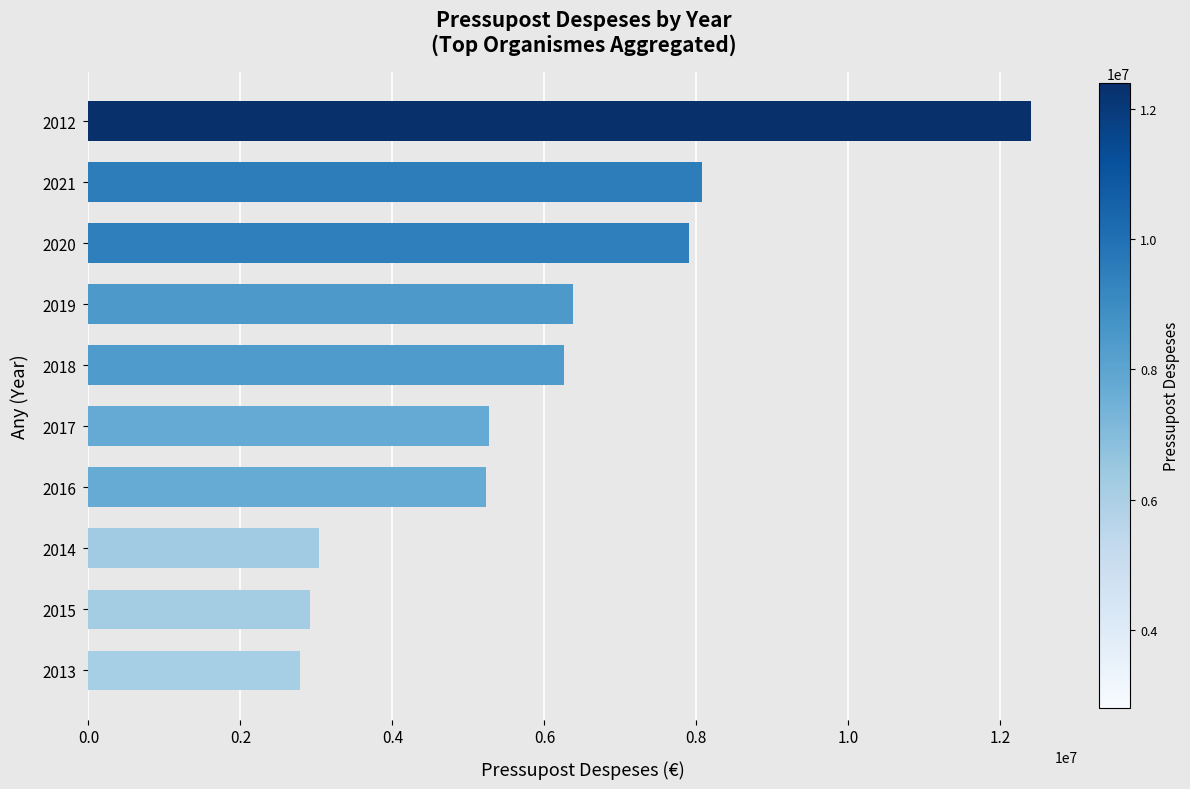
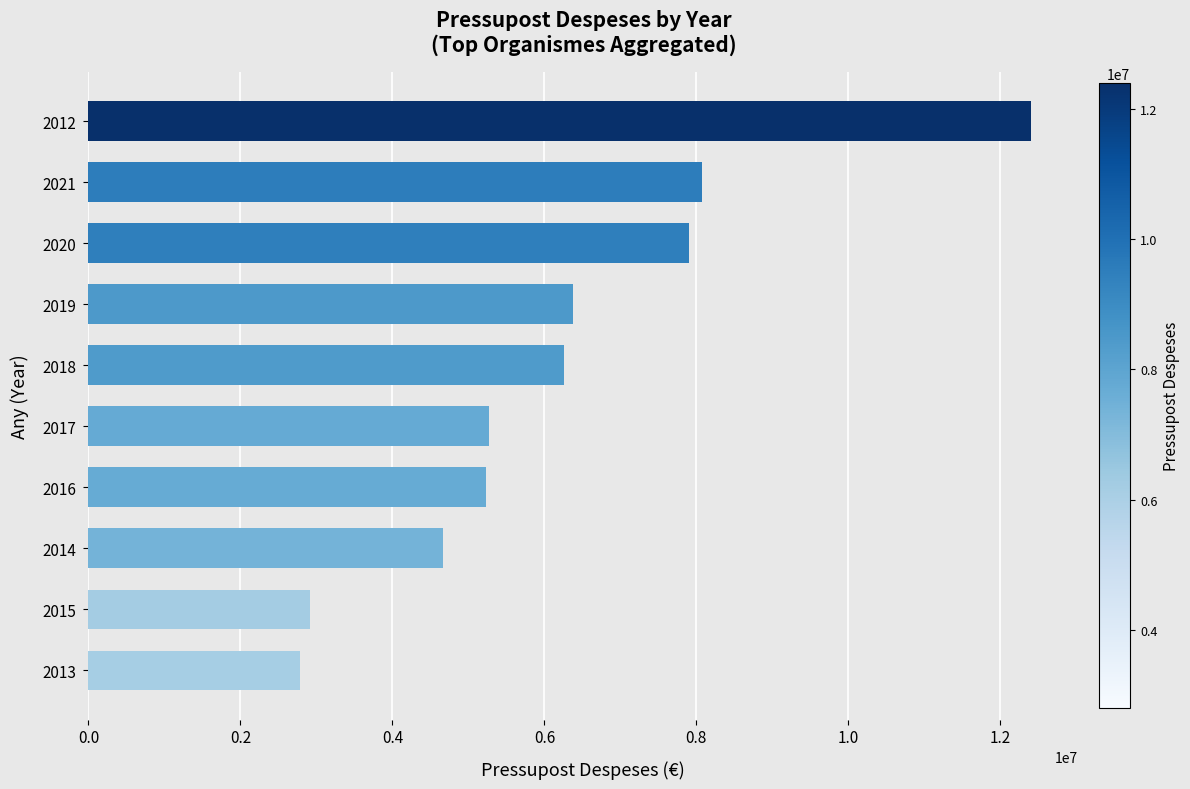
  {
    "2012": 12400000,
    "2021": 8100000,
    "2020": 7900000,
    "2019": 6400000,
    "2018": 6300000,
    "2017": 5300000,
    "2016": 5200000,
-   "2014": 3000000,
+   "2014": 4700000,
    "2015": 2900000,
    "2013": 2800000
  }
